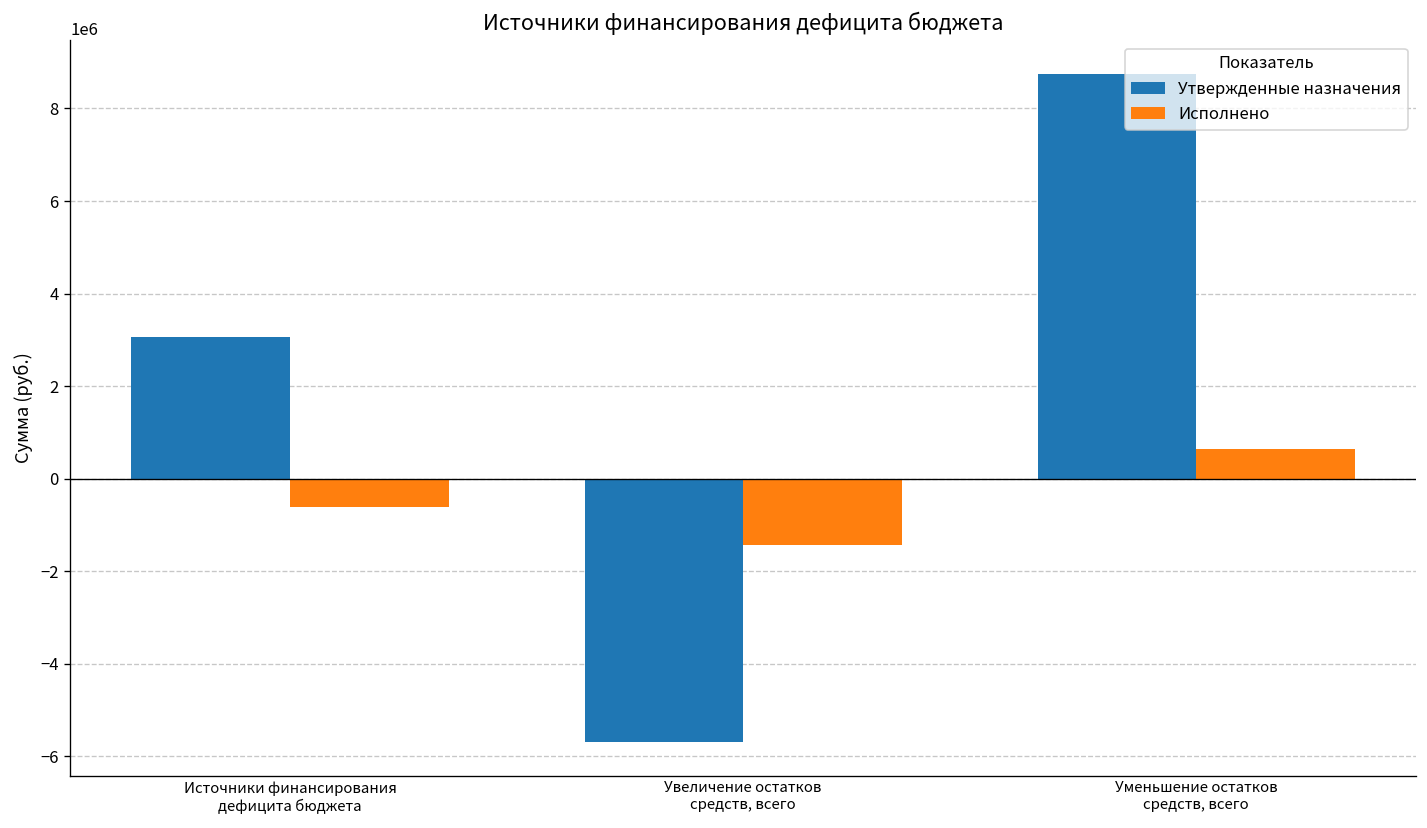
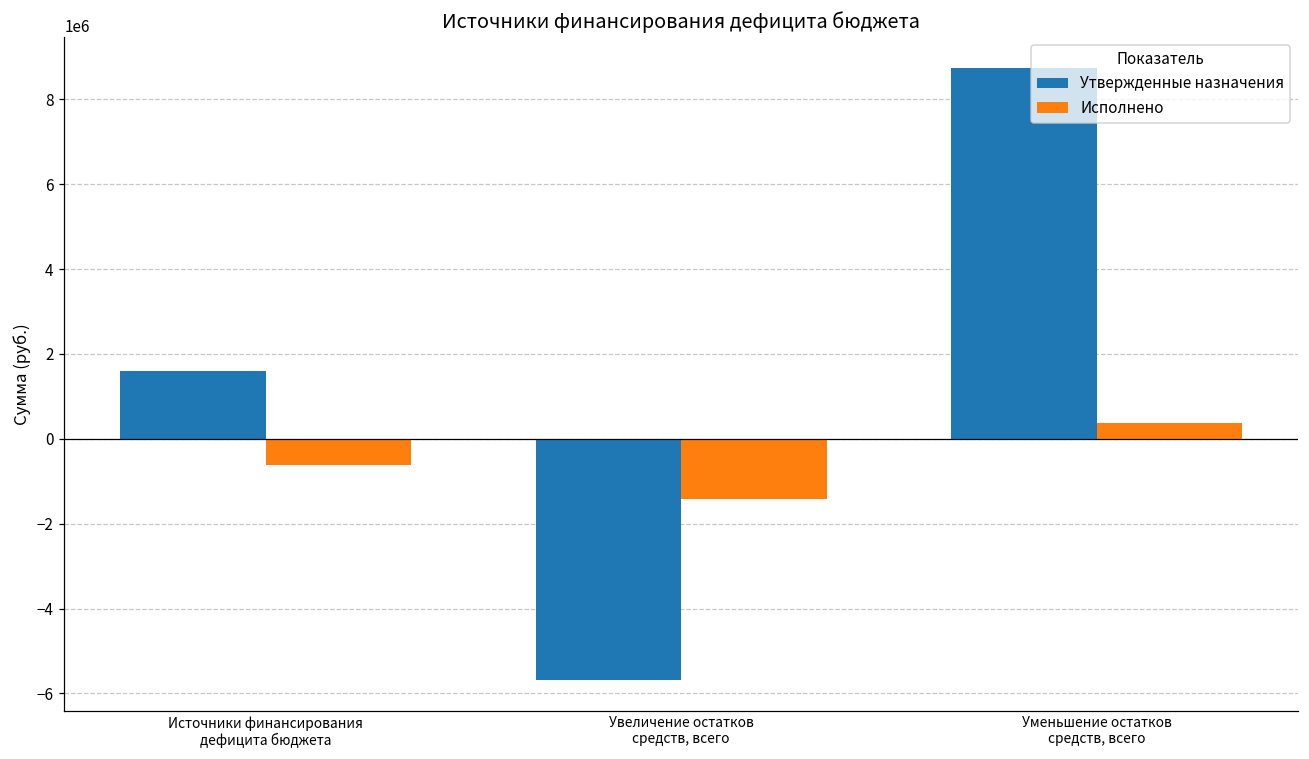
  {
    "Утвержденные назначения": {
-     "Источники финансирования дефицита бюджета": 3100000,
+     "Источники финансирования дефицита бюджета": 1600000,
      "Увеличение остатков средств, всего": -5700000,
      "Уменьшение остатков средств, всего": 8800000
    },
    "Исполнено": {
      "Источники финансирования дефицита бюджета": -600000,
      "Увеличение остатков средств, всего": -1400000,
-     "Уменьшение остатков средств, всего": 600000
+     "Уменьшение остатков средств, всего": 400000
    }
  }
